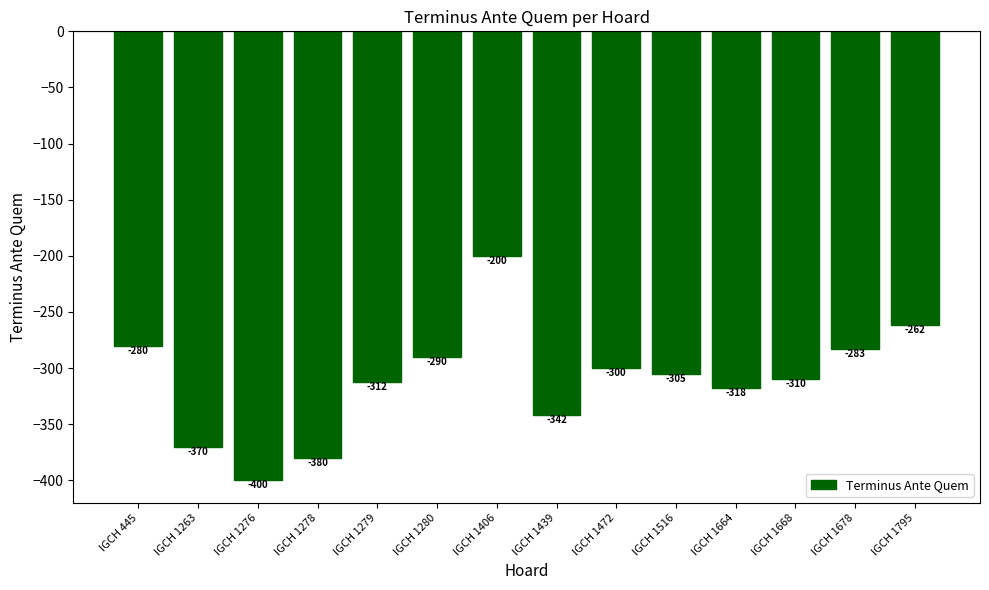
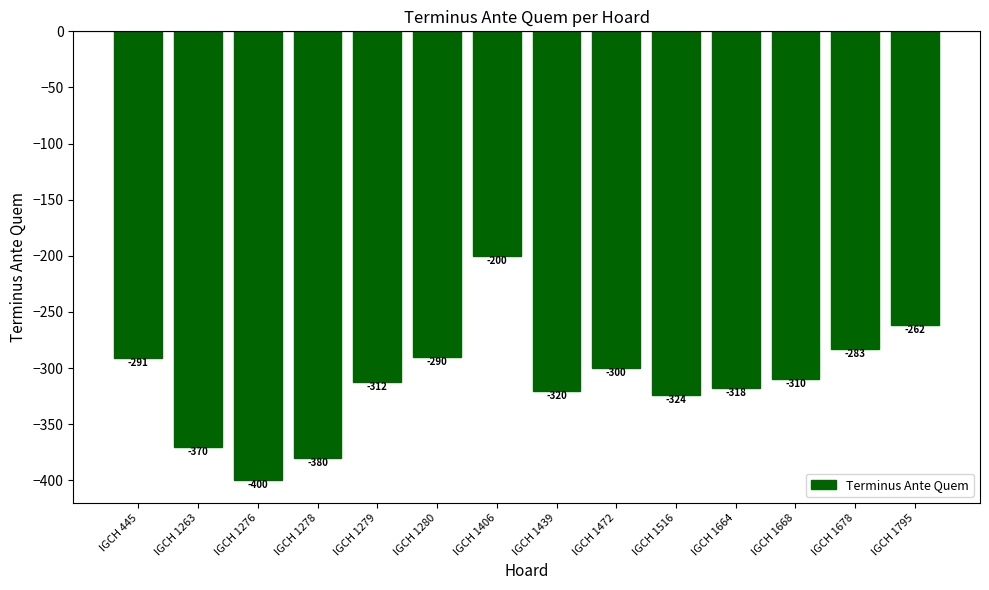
  {
-   "IGCH 445": -280,
+   "IGCH 445": -291,
    "IGCH 1263": -370,
    "IGCH 1276": -400,
    "IGCH 1278": -380,
    "IGCH 1279": -312,
    "IGCH 1280": -290,
    "IGCH 1406": -200,
-   "IGCH 1439": -342,
+   "IGCH 1439": -320,
    "IGCH 1472": -300,
-   "IGCH 1516": -305,
+   "IGCH 1516": -324,
    "IGCH 1664": -318,
    "IGCH 1668": -310,
    "IGCH 1678": -283,
    "IGCH 1795": -262
  }
